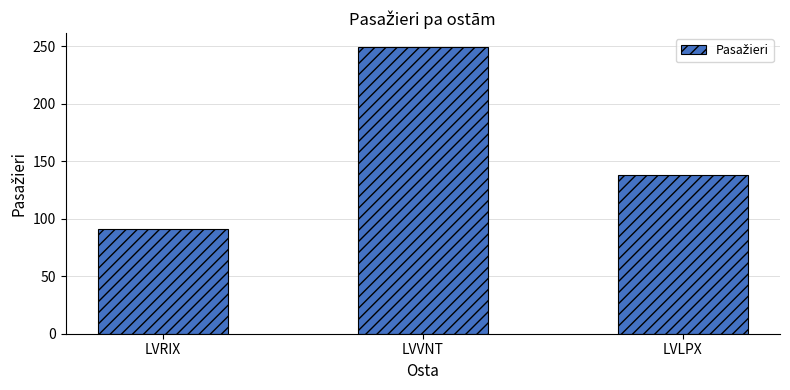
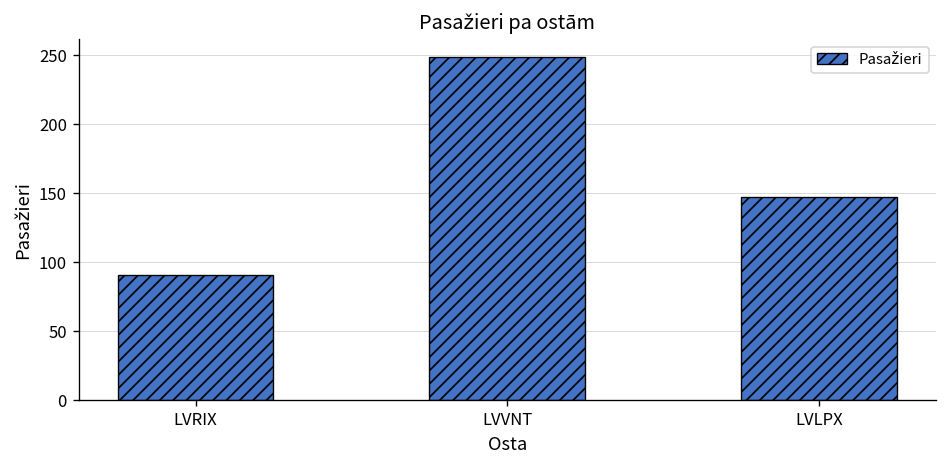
  {
    "LVRIX": 91,
    "LVVNT": 249,
-   "LVLPX": 138
+   "LVLPX": 147
  }
